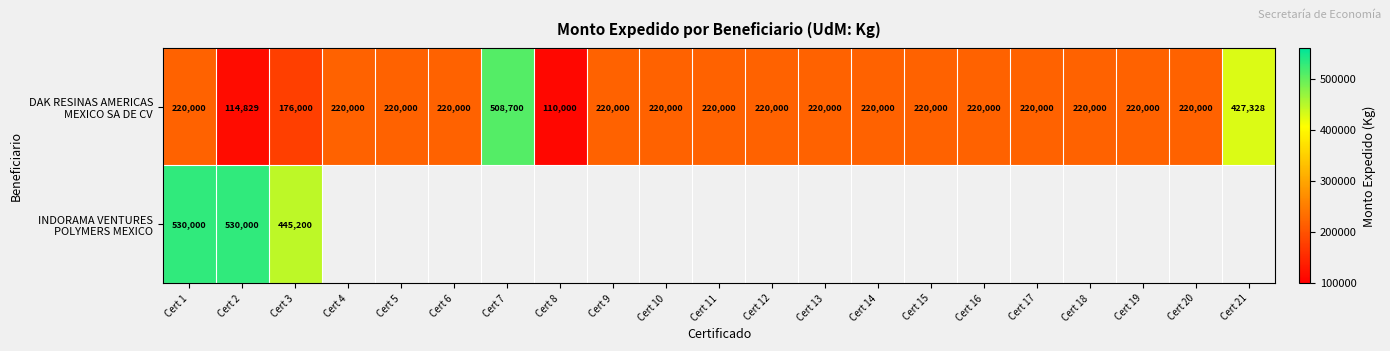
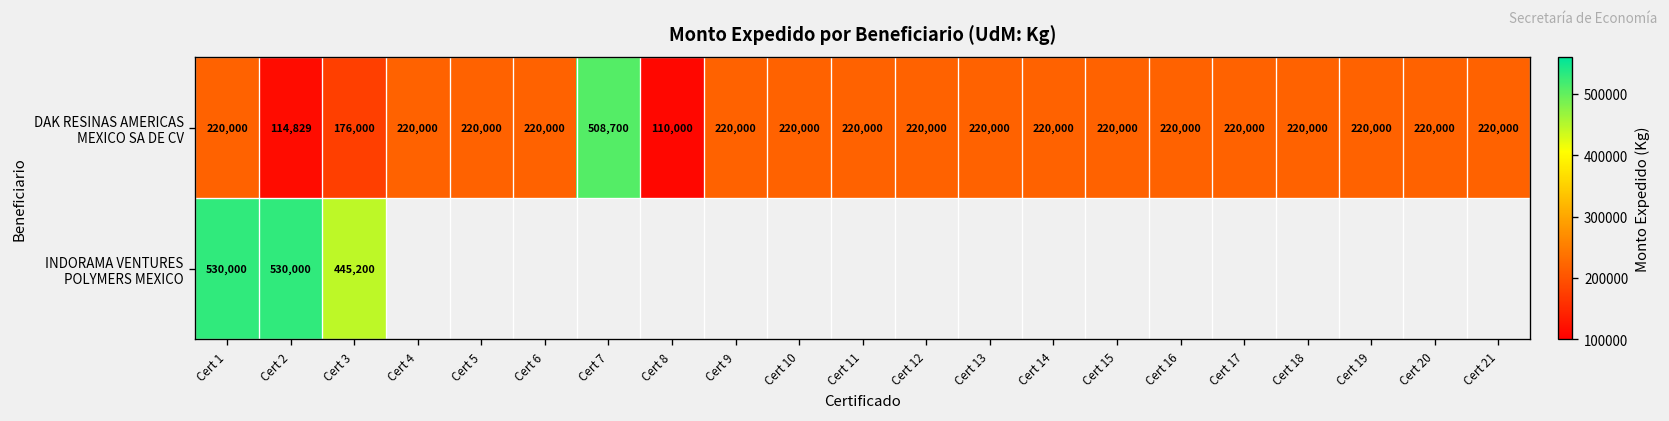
  {
    "DAK RESINAS AMERICAS MEXICO SA DE CV": {
      "Cert 1": "220,000",
      "Cert 2": "114,829",
      "Cert 3": "176,000",
      "Cert 4": "220,000",
      "Cert 5": "220,000",
      "Cert 6": "220,000",
      "Cert 7": "508,700",
      "Cert 8": "110,000",
      "Cert 9": "220,000",
      "Cert 10": "220,000",
      "Cert 11": "220,000",
      "Cert 12": "220,000",
      "Cert 13": "220,000",
      "Cert 14": "220,000",
      "Cert 15": "220,000",
      "Cert 16": "220,000",
      "Cert 17": "220,000",
      "Cert 18": "220,000",
      "Cert 19": "220,000",
      "Cert 20": "220,000",
-     "Cert 21": "427,328"
+     "Cert 21": "220,000"
    },
    "INDORAMA VENTURES POLYMERS MEXICO": {
      "Cert 1": "530,000",
      "Cert 2": "530,000",
      "Cert 3": "445,200"
    }
  }
